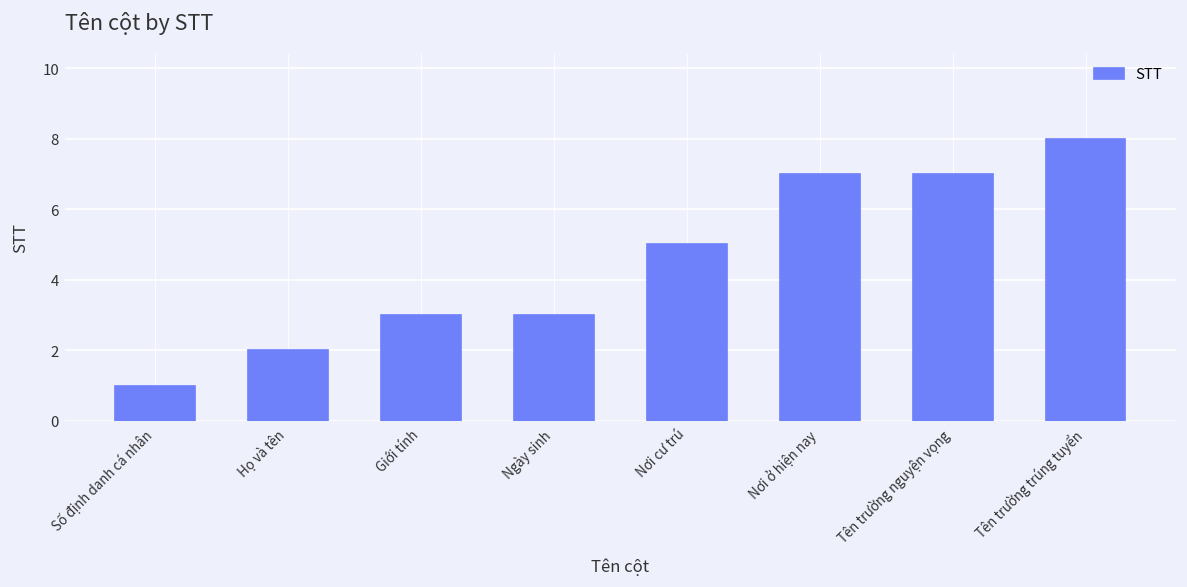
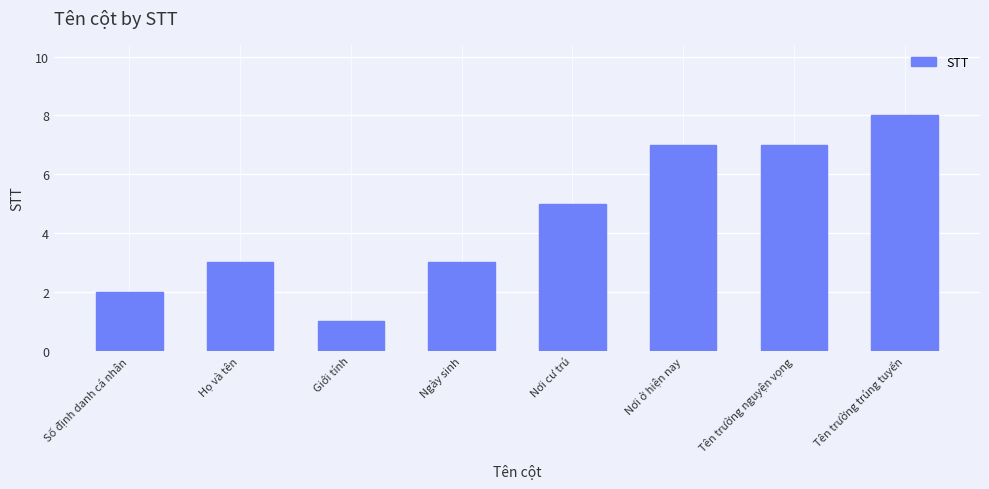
  {
-   "Số định danh cá nhân": 1,
-   "Họ và tên": 2,
-   "Giới tính": 3,
+   "Số định danh cá nhân": 2,
+   "Họ và tên": 3,
+   "Giới tính": 1,
    "Ngày sinh": 3,
    "Nơi cư trú": 5,
    "Nơi ở hiện nay": 7,
    "Tên trường nguyện vọng": 7,
    "Tên trường trúng tuyển": 8
  }
